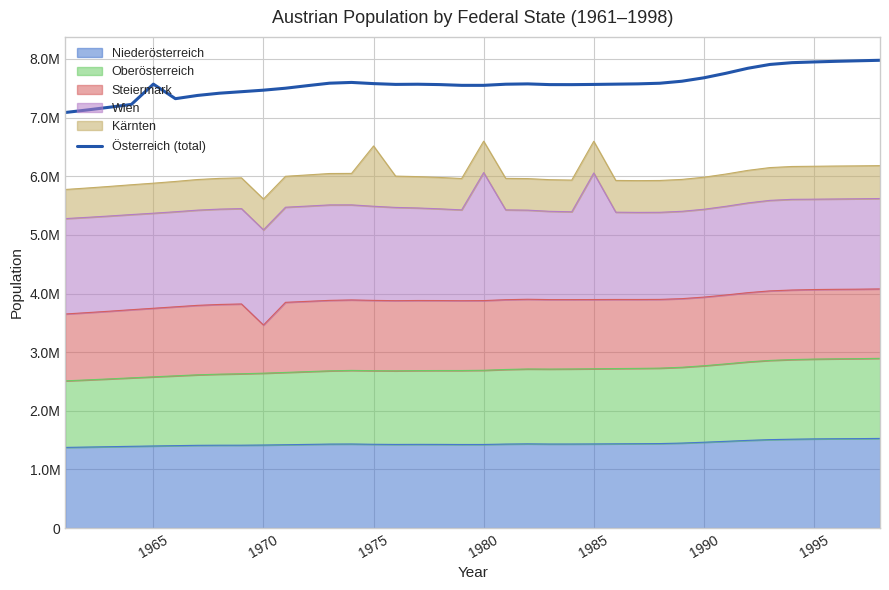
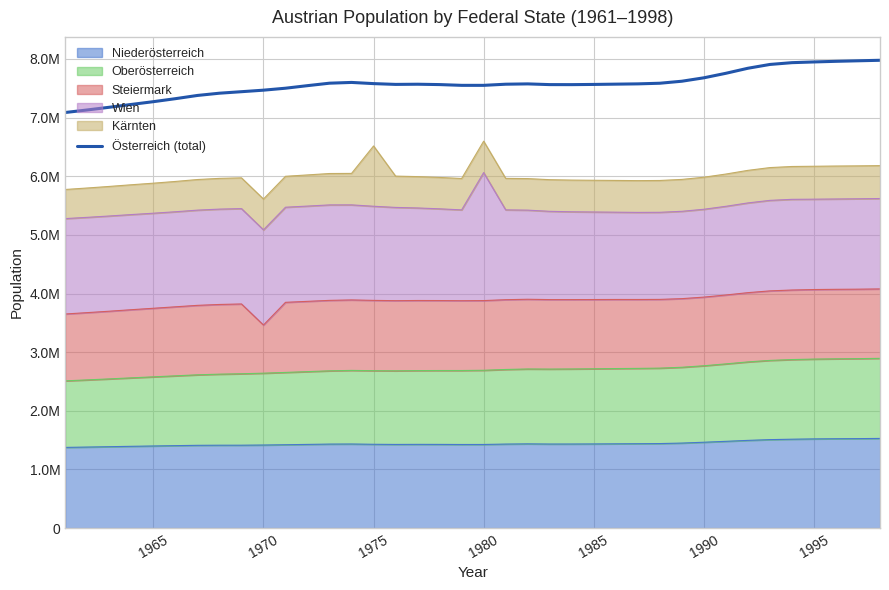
  {
    "Niederösterreich": {
      "1965": 1400000,
      "1970": 1400000,
      "1975": 1400000,
      "1980": 1400000,
      "1985": 1400000,
      "1990": 1500000,
      "1995": 1500000
    },
    "Wien": {
-     "1985": 2200000
+     "1985": 1500000
    },
    "Kärnten": {
      "1985": 500000
    },
    "Österreich (total)": {
-     "1965": 7600000,
+     "1965": 7300000,
      "1970": 7500000,
      "1975": 7600000,
      "1980": 7500000,
      "1985": 7600000,
      "1990": 7700000,
      "1995": 7900000
    }
  }
